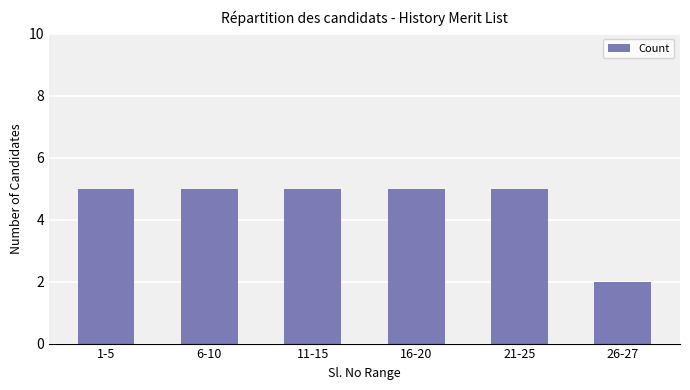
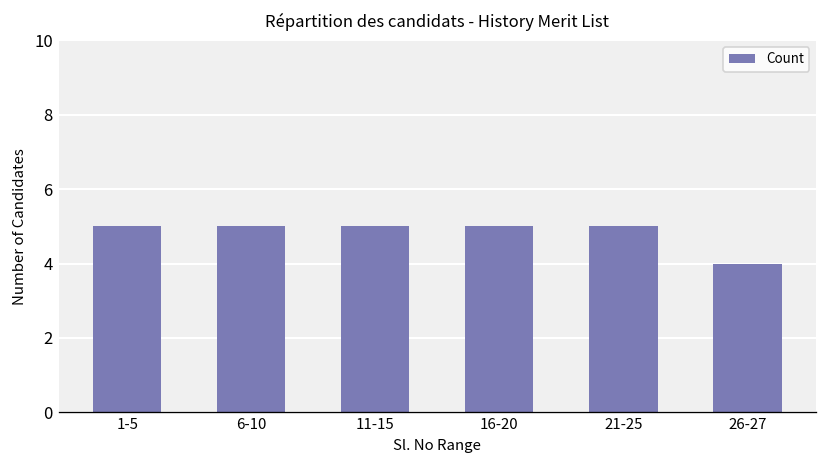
  {
    "1-5": 5,
    "6-10": 5,
    "11-15": 5,
    "16-20": 5,
    "21-25": 5,
-   "26-27": 2
+   "26-27": 4
  }
